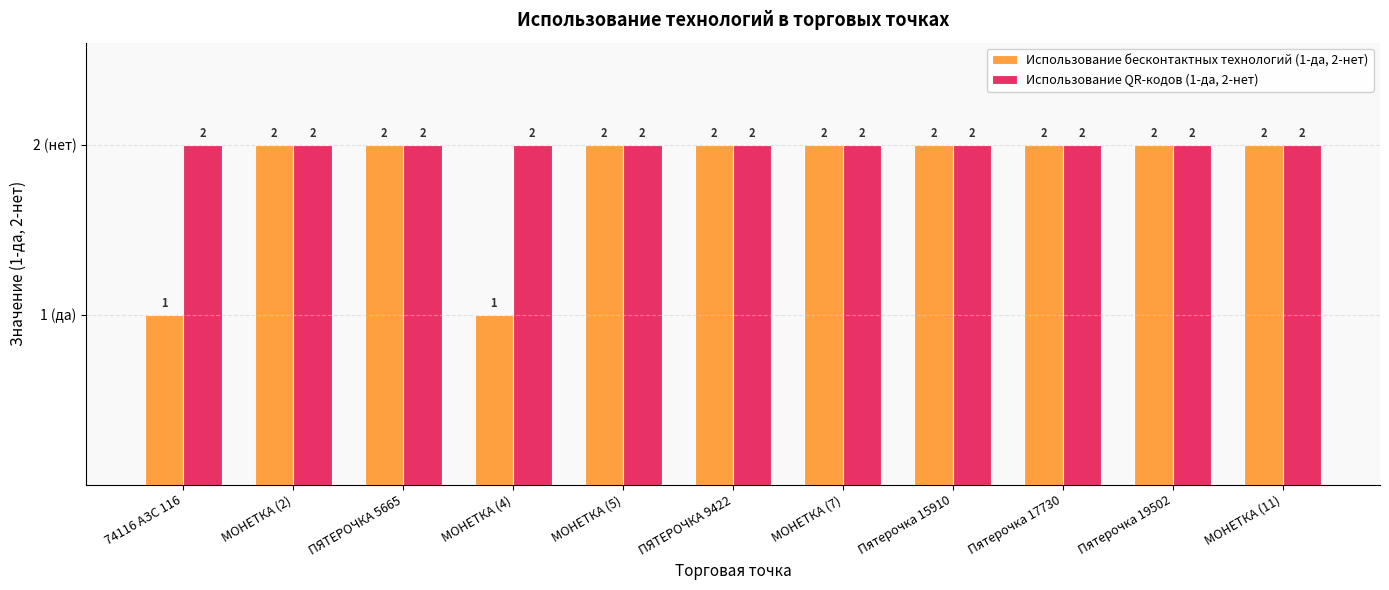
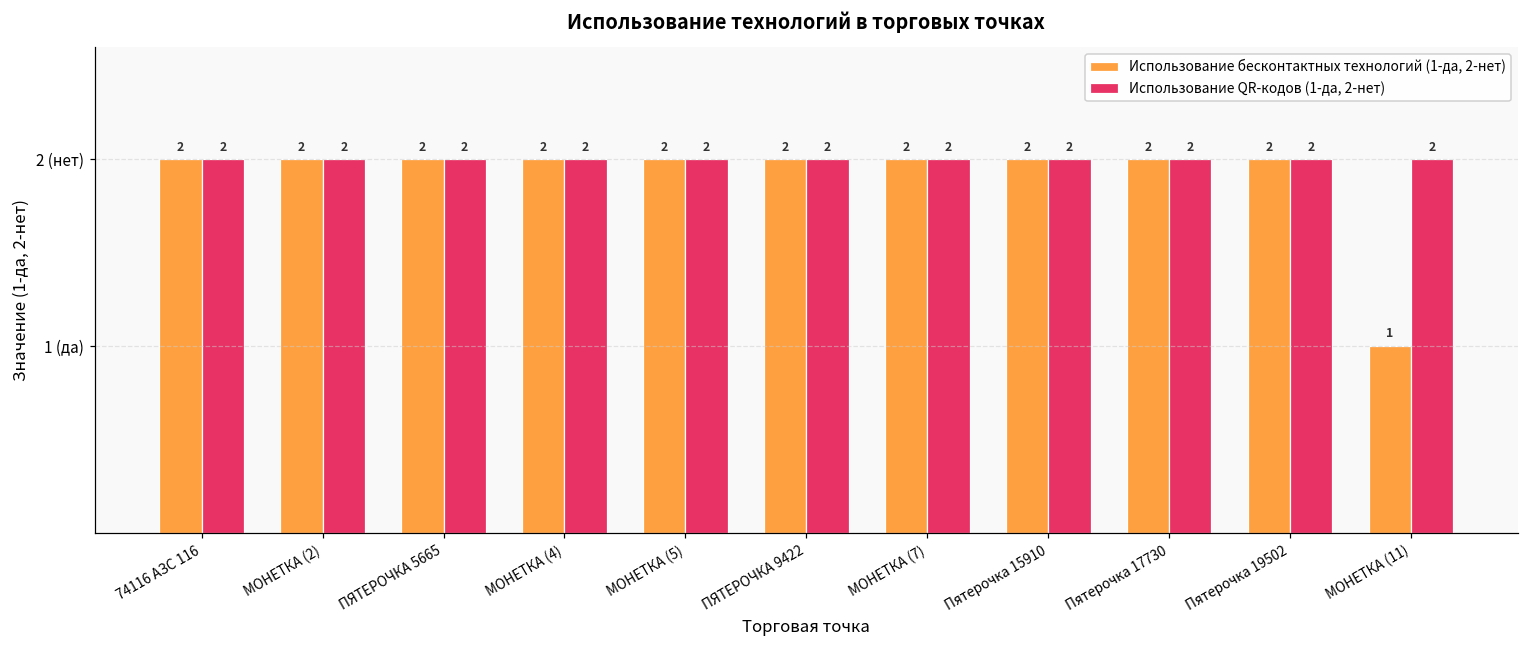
  {
    "Использование бесконтактных технологий (1-да, 2-нет)": {
-     "74116 АЗС 116": 1,
+     "74116 АЗС 116": 2,
      "МОНЕТКА (2)": 2,
      "ПЯТЕРОЧКА 5665": 2,
-     "МОНЕТКА (4)": 1,
+     "МОНЕТКА (4)": 2,
      "МОНЕТКА (5)": 2,
      "ПЯТЕРОЧКА 9422": 2,
      "МОНЕТКА (7)": 2,
      "Пятерочка 15910": 2,
      "Пятерочка 17730": 2,
      "Пятерочка 19502": 2,
-     "МОНЕТКА (11)": 2
+     "МОНЕТКА (11)": 1
    },
    "Использование QR-кодов (1-да, 2-нет)": {
      "74116 АЗС 116": 2,
      "МОНЕТКА (2)": 2,
      "ПЯТЕРОЧКА 5665": 2,
      "МОНЕТКА (4)": 2,
      "МОНЕТКА (5)": 2,
      "ПЯТЕРОЧКА 9422": 2,
      "МОНЕТКА (7)": 2,
      "Пятерочка 15910": 2,
      "Пятерочка 17730": 2,
      "Пятерочка 19502": 2,
      "МОНЕТКА (11)": 2
    }
  }
